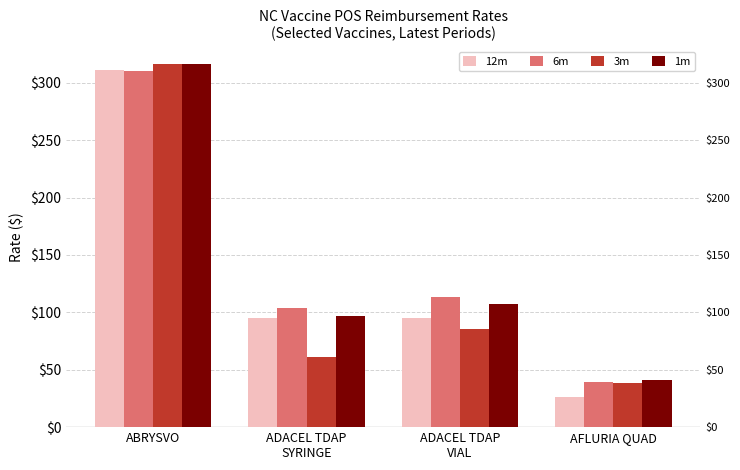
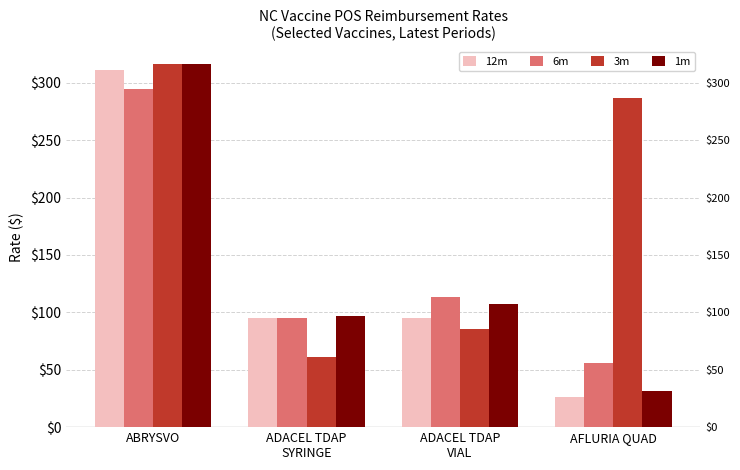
  {
    "12m": {
      "ABRYSVO": "$311",
      "ADACEL TDAP SYRINGE": "$95",
      "ADACEL TDAP VIAL": "$95",
      "AFLURIA QUAD": "$26"
    },
    "6m": {
-     "ABRYSVO": "$310",
-     "ADACEL TDAP SYRINGE": "$104",
+     "ABRYSVO": "$295",
+     "ADACEL TDAP SYRINGE": "$95",
      "ADACEL TDAP VIAL": "$113",
-     "AFLURIA QUAD": "$40"
+     "AFLURIA QUAD": "$56"
    },
    "3m": {
      "ABRYSVO": "$316",
      "ADACEL TDAP SYRINGE": "$61",
      "ADACEL TDAP VIAL": "$86",
-     "AFLURIA QUAD": "$38"
+     "AFLURIA QUAD": "$286"
    },
    "1m": {
      "ABRYSVO": "$316",
      "ADACEL TDAP SYRINGE": "$97",
      "ADACEL TDAP VIAL": "$107",
-     "AFLURIA QUAD": "$41"
+     "AFLURIA QUAD": "$31"
    }
  }
